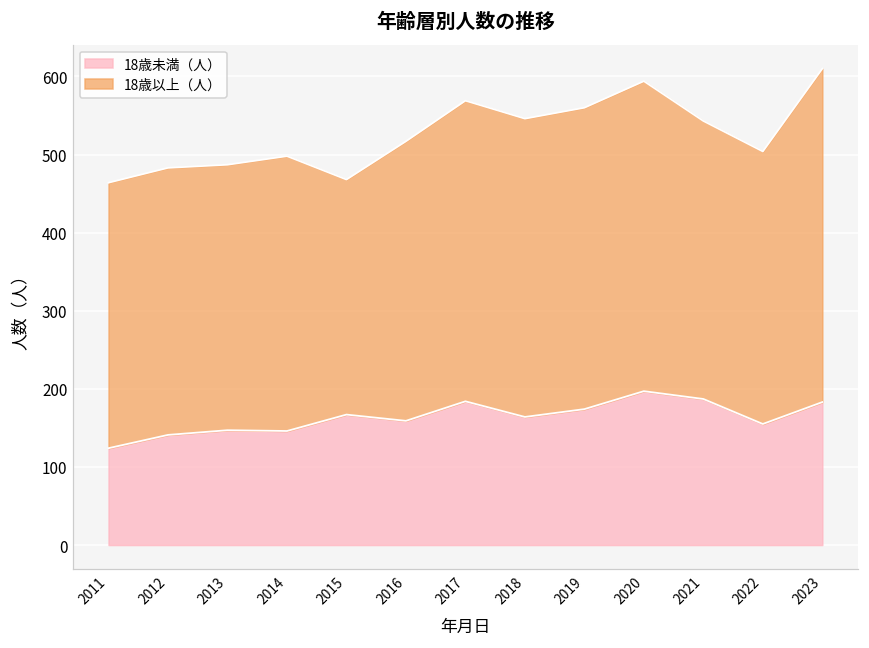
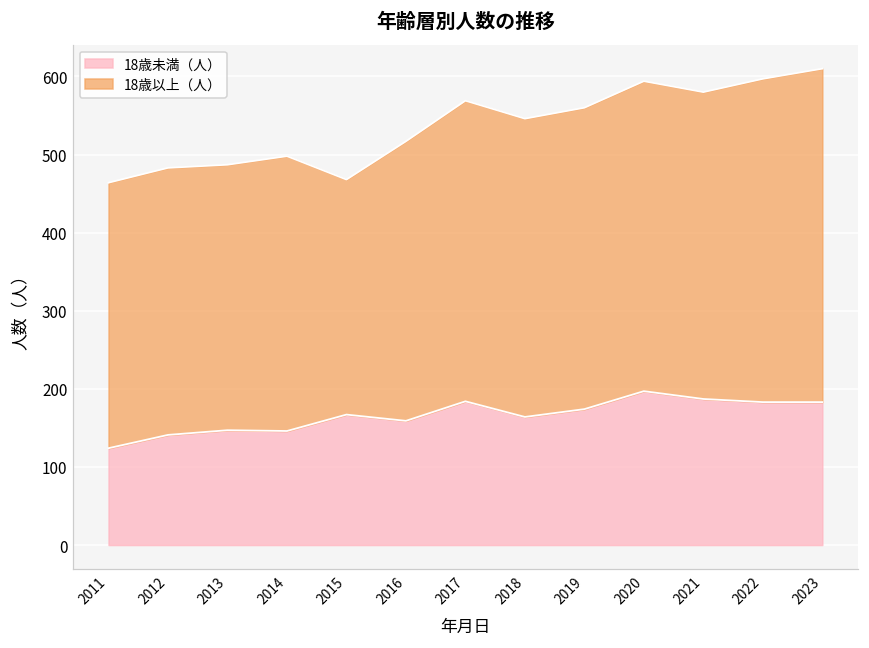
  {
    "18歳未満（人）": {
      "2011": 120,
      "2012": 140,
      "2013": 150,
      "2014": 150,
      "2015": 170,
      "2016": 160,
      "2017": 180,
      "2018": 160,
      "2019": 170,
      "2020": 200,
      "2021": 190,
-     "2022": 160,
+     "2022": 180,
      "2023": 180
    },
    "18歳以上（人）": {
      "2011": 340,
      "2012": 340,
      "2013": 340,
      "2014": 350,
      "2015": 300,
      "2016": 360,
      "2017": 390,
      "2018": 380,
      "2019": 390,
      "2020": 400,
-     "2021": 360,
-     "2022": 350,
+     "2021": 390,
+     "2022": 410,
      "2023": 430
    }
  }
